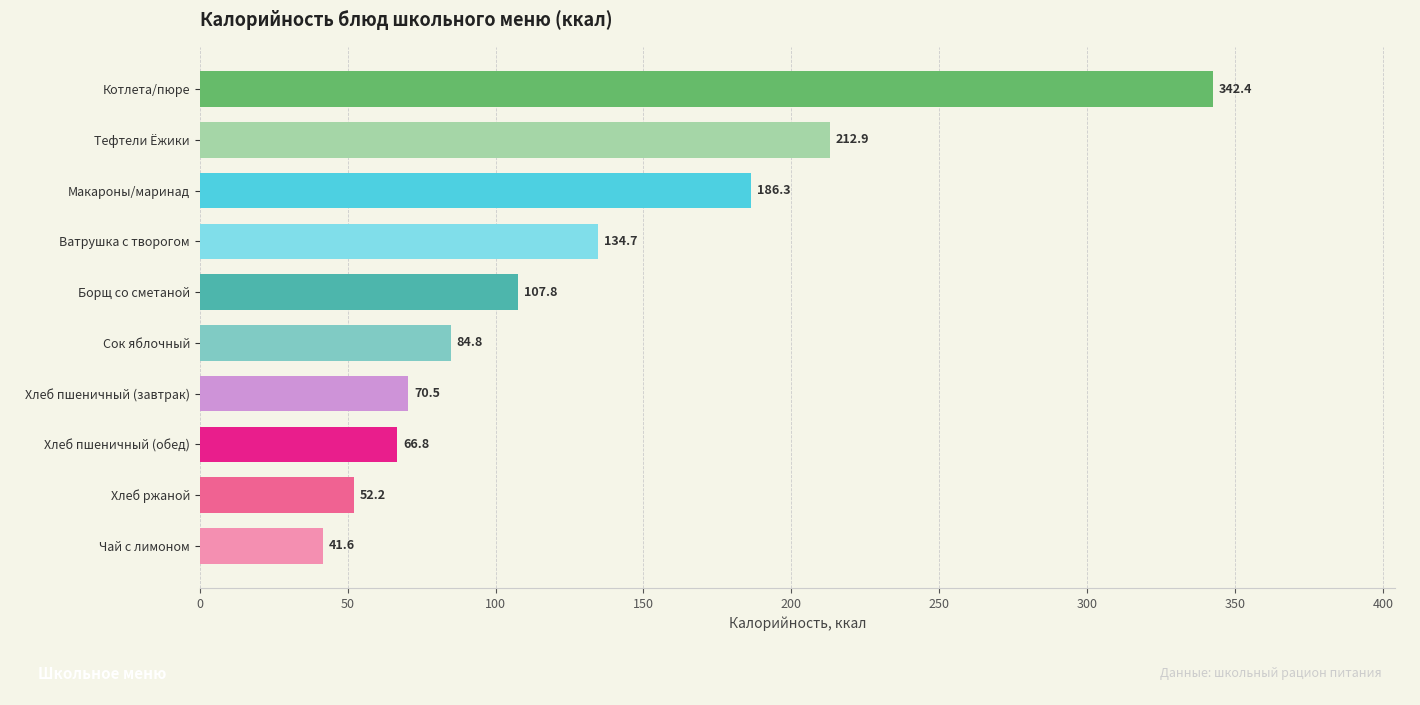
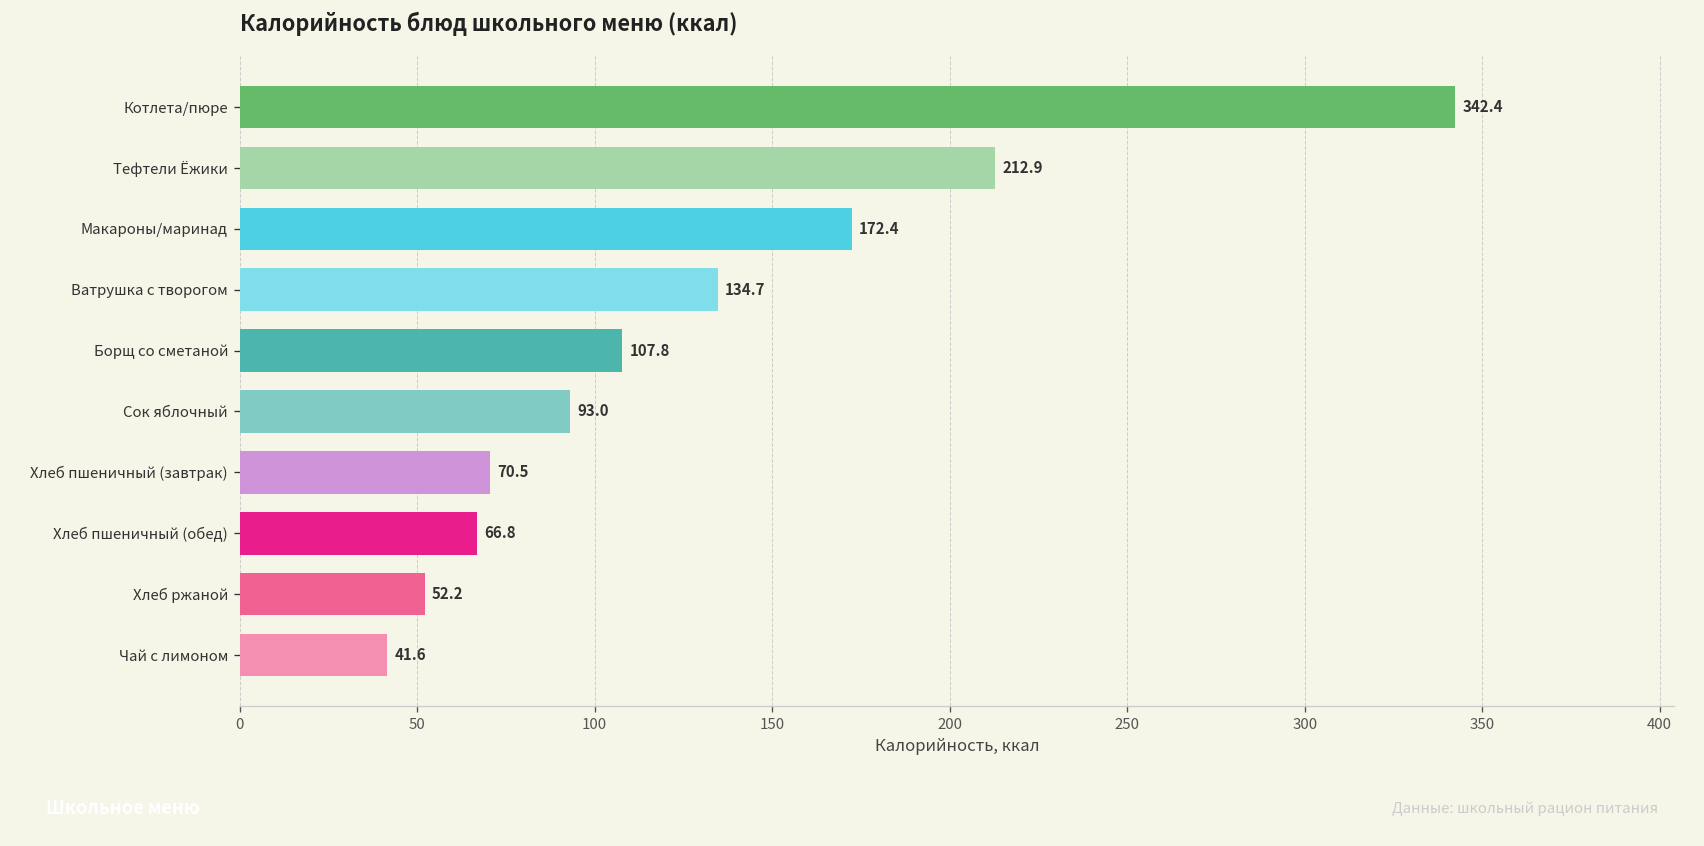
  {
    "Котлета/пюре": 342.4,
    "Тефтели Ёжики": 212.9,
-   "Макароны/маринад": 186.3,
+   "Макароны/маринад": 172.4,
    "Ватрушка с творогом": 134.7,
    "Борщ со сметаной": 107.8,
-   "Сок яблочный": 84.8,
+   "Сок яблочный": 93.0,
    "Хлеб пшеничный (завтрак)": 70.5,
    "Хлеб пшеничный (обед)": 66.8,
    "Хлеб ржаной": 52.2,
    "Чай с лимоном": 41.6
  }
